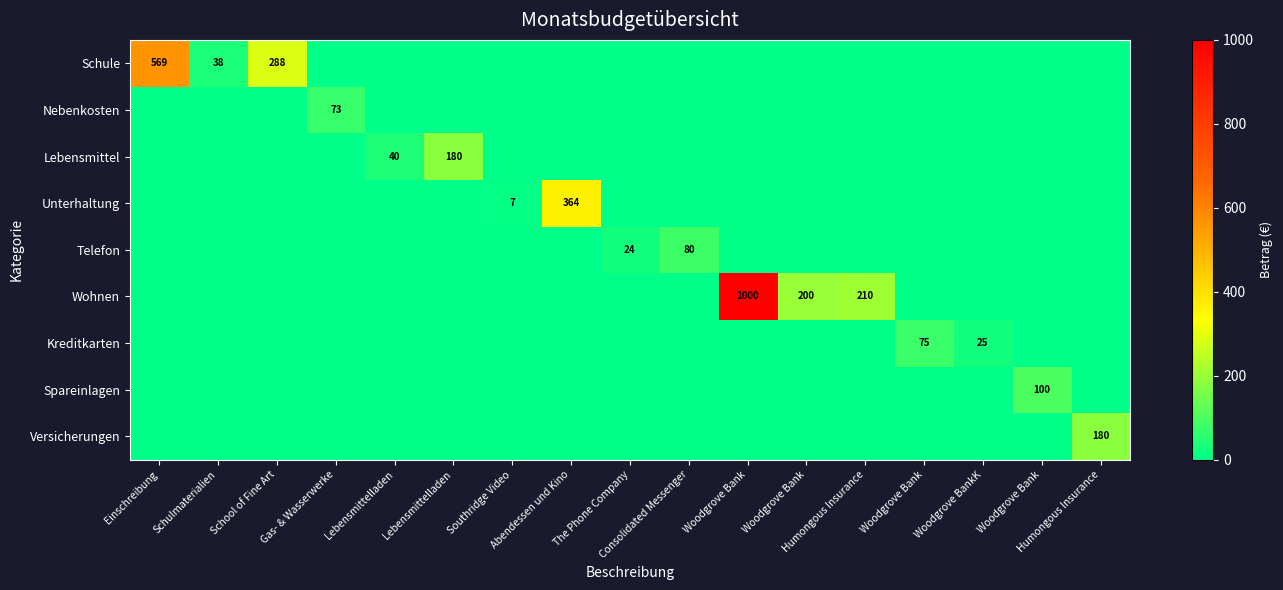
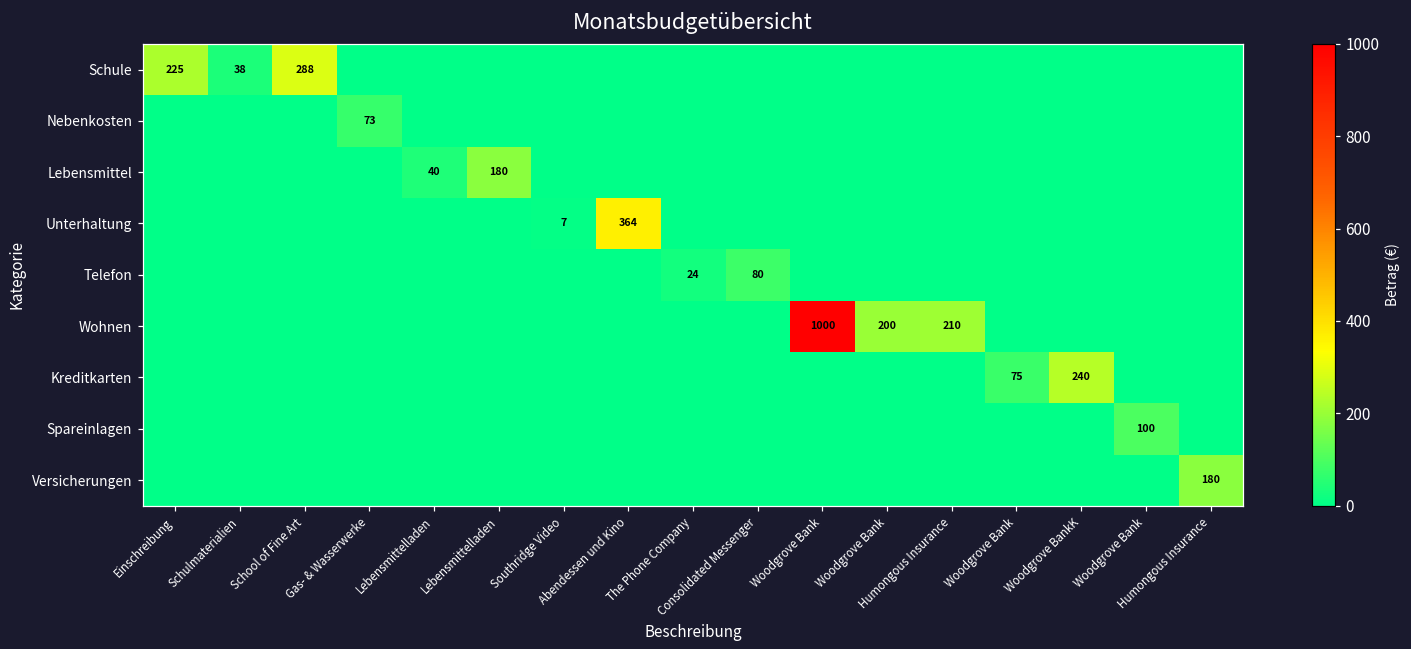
  {
    "Schule": {
-     "Einschreibung": 569,
+     "Einschreibung": 225,
      "Schulmaterialien": 38,
      "School of Fine Art": 288
    },
    "Nebenkosten": {
      "Gas- & Wasserwerke": 73
    },
    "Unterhaltung": {
      "Southridge Video": 7,
      "Abendessen und Kino": 364
    },
    "Telefon": {
      "The Phone Company": 24,
      "Consolidated Messenger": 80
    },
    "Kreditkarten": {
-     "Woodgrove BankK": 25
+     "Woodgrove BankK": 240
    }
  }
